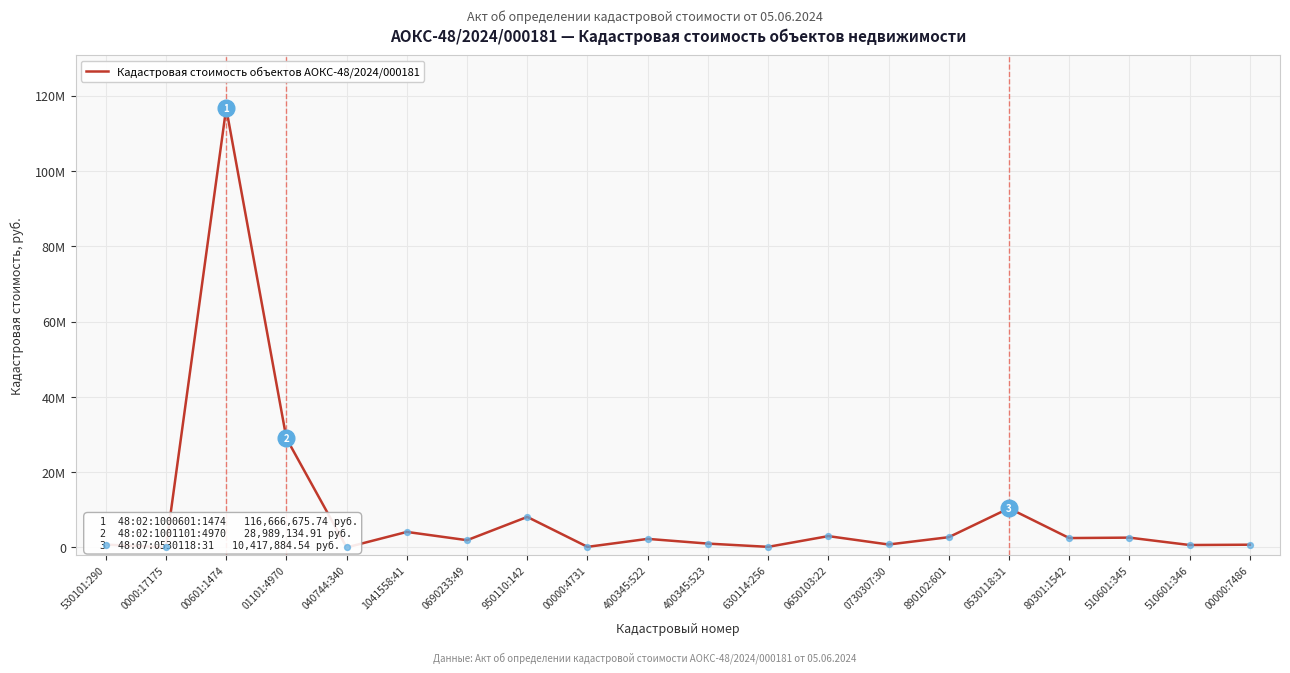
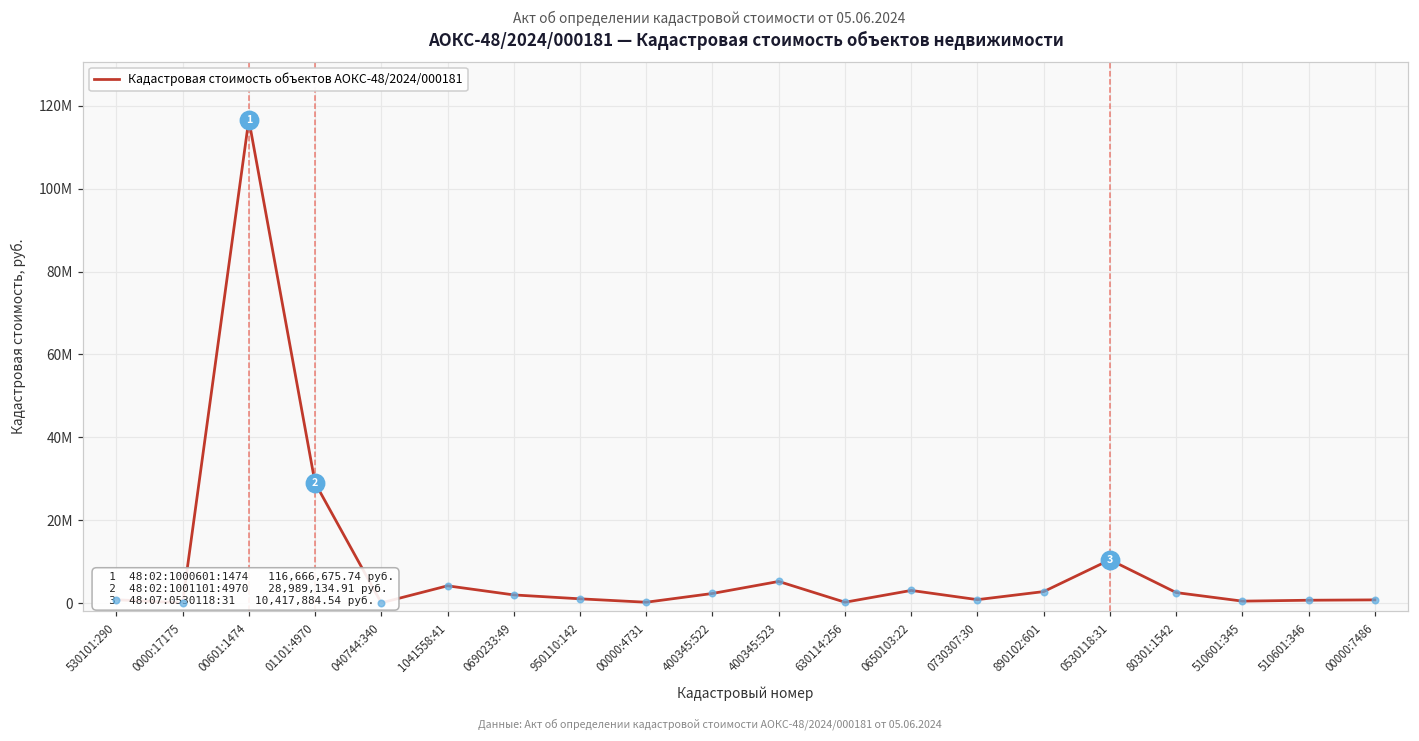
  {
    "Кадастровая стоимость объектов АОКС-48/2024/000181": {
      "1041558:41": 4000000,
      "0690233:49": 2000000,
-     "950110:142": 8000000,
+     "950110:142": 1000000,
      "00000:4731": 0,
      "400345:522": 2000000,
-     "400345:523": 1000000,
+     "400345:523": 5000000,
      "630114:256": 0,
      "0650103:22": 3000000,
      "0730307:30": 1000000,
      "890102:601": 3000000,
      "80301:1542": 3000000,
-     "510601:345": 3000000,
+     "510601:345": 0,
      "510601:346": 1000000,
      "00000:7486": 1000000
    }
  }
